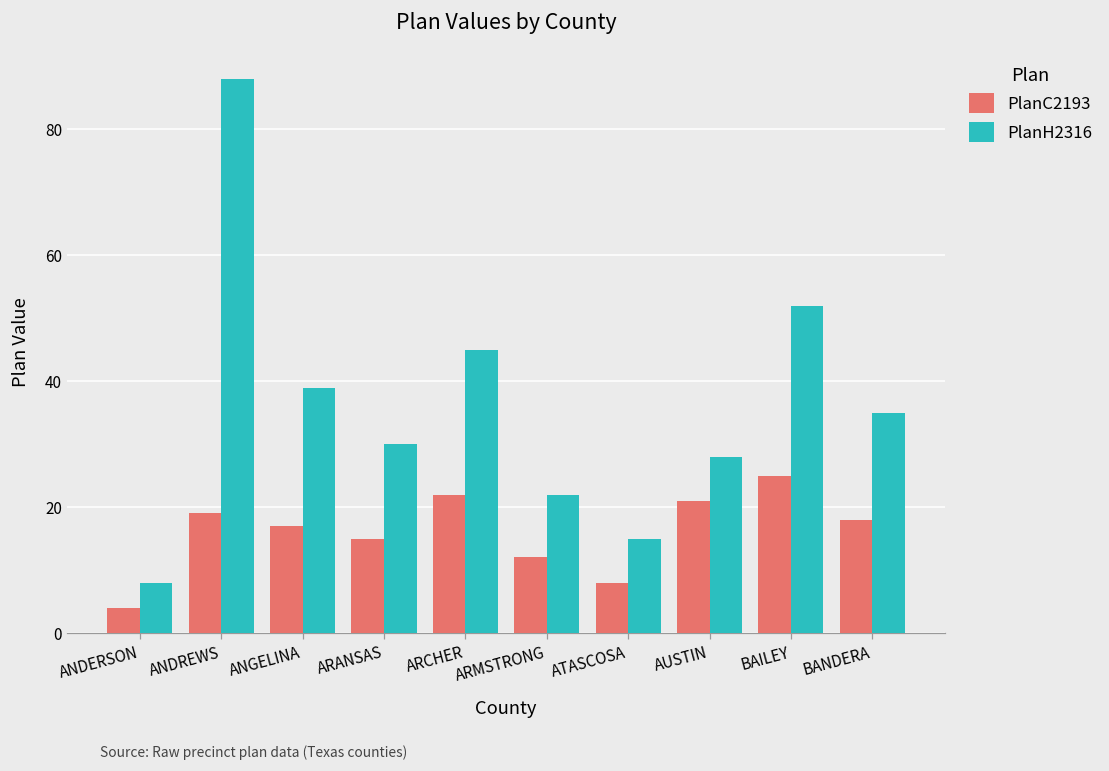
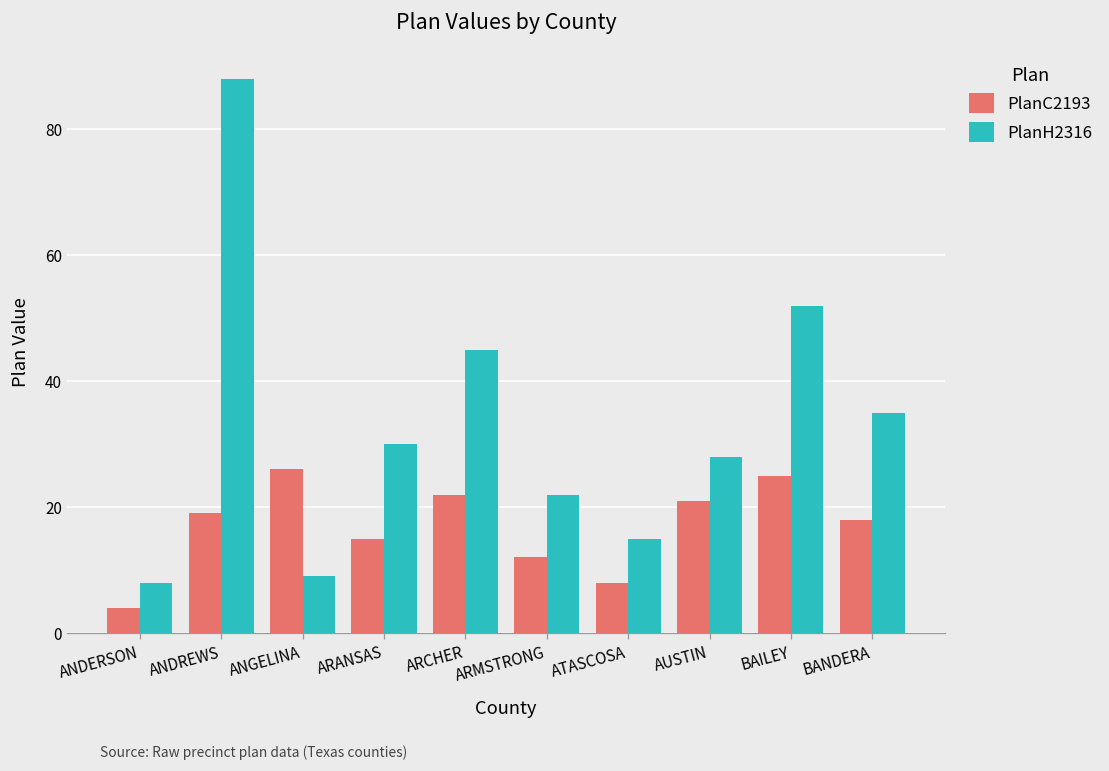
  {
    "PlanC2193": {
      "ANDERSON": 4,
      "ANDREWS": 19,
-     "ANGELINA": 17,
+     "ANGELINA": 26,
      "ARANSAS": 15,
      "ARCHER": 22,
      "ARMSTRONG": 12,
      "ATASCOSA": 8,
      "AUSTIN": 21,
      "BAILEY": 25,
      "BANDERA": 18
    },
    "PlanH2316": {
      "ANDERSON": 8,
      "ANDREWS": 88,
-     "ANGELINA": 39,
+     "ANGELINA": 9,
      "ARANSAS": 30,
      "ARCHER": 45,
      "ARMSTRONG": 22,
      "ATASCOSA": 15,
      "AUSTIN": 28,
      "BAILEY": 52,
      "BANDERA": 35
    }
  }
